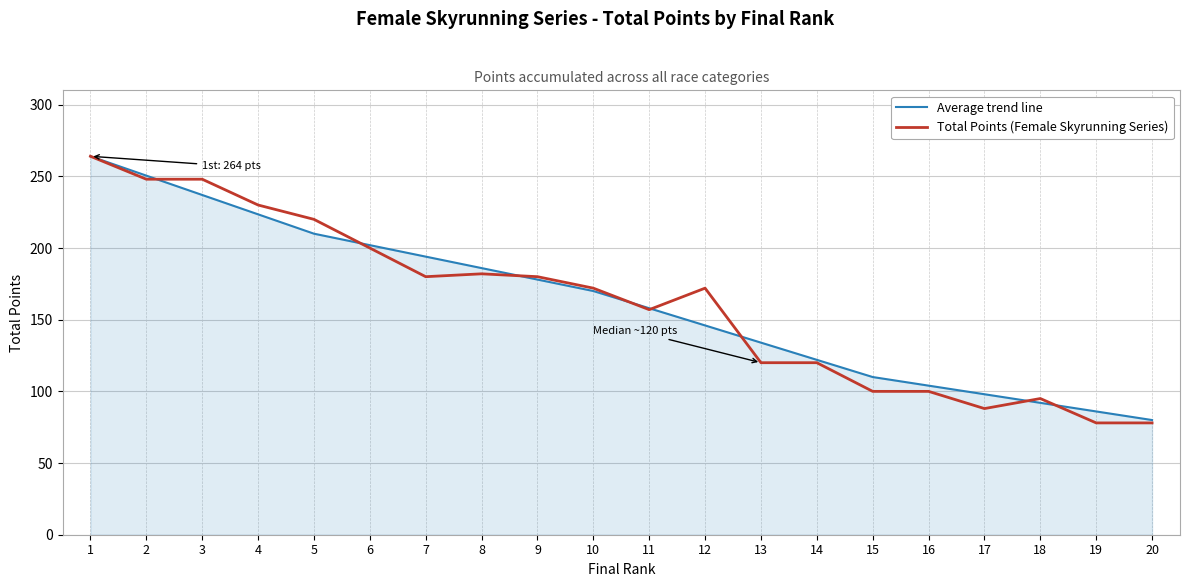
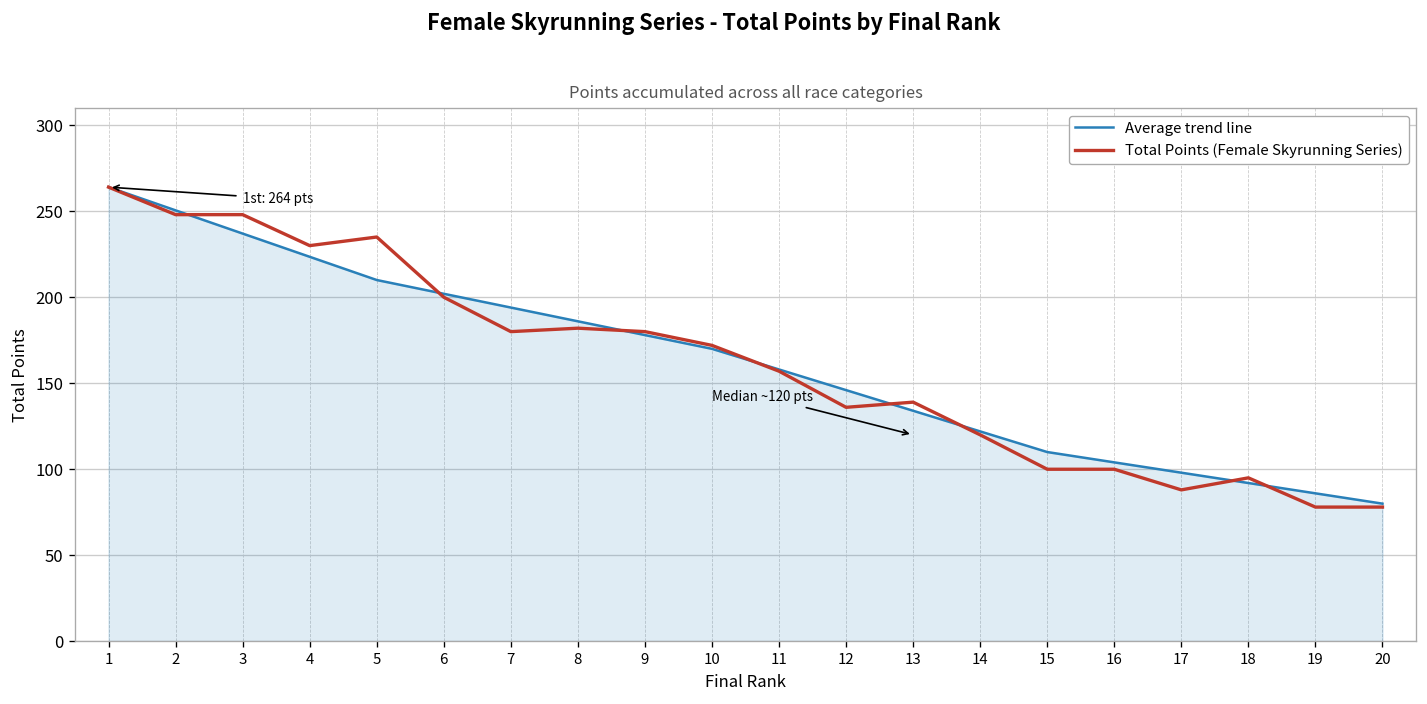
  {
    "Average trend line": {
      "3": 237,
      "4": 224,
      "5": 210,
      "6": 202,
      "7": 194,
      "8": 186,
      "9": 178,
      "10": 170,
      "12": 146,
      "13": 134,
      "14": 122,
      "15": 110,
      "16": 104,
      "17": 98,
      "18": 92,
      "19": 86,
      "20": 80
    },
    "Total Points (Female Skyrunning Series)": {
      "2": 248,
      "3": 248,
      "4": 230,
-     "5": 220,
+     "5": 235,
      "6": 200,
      "7": 180,
      "8": 182,
      "9": 180,
      "10": 172,
-     "12": 172,
-     "13": 120,
+     "12": 136,
+     "13": 139,
      "14": 120,
      "15": 100,
      "16": 100,
      "17": 88,
      "18": 95,
      "19": 78,
      "20": 78
    }
  }
